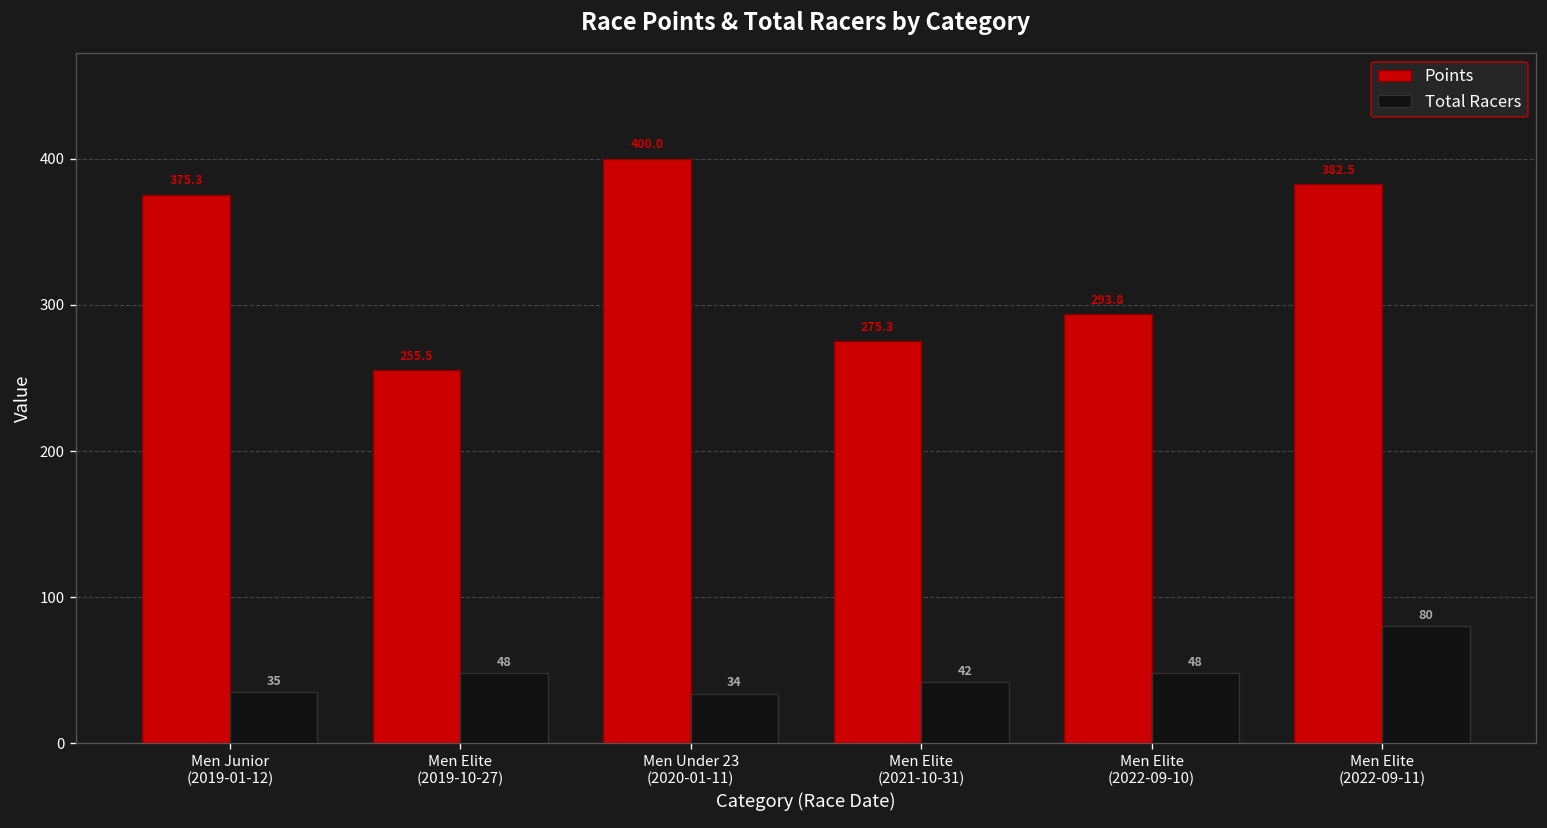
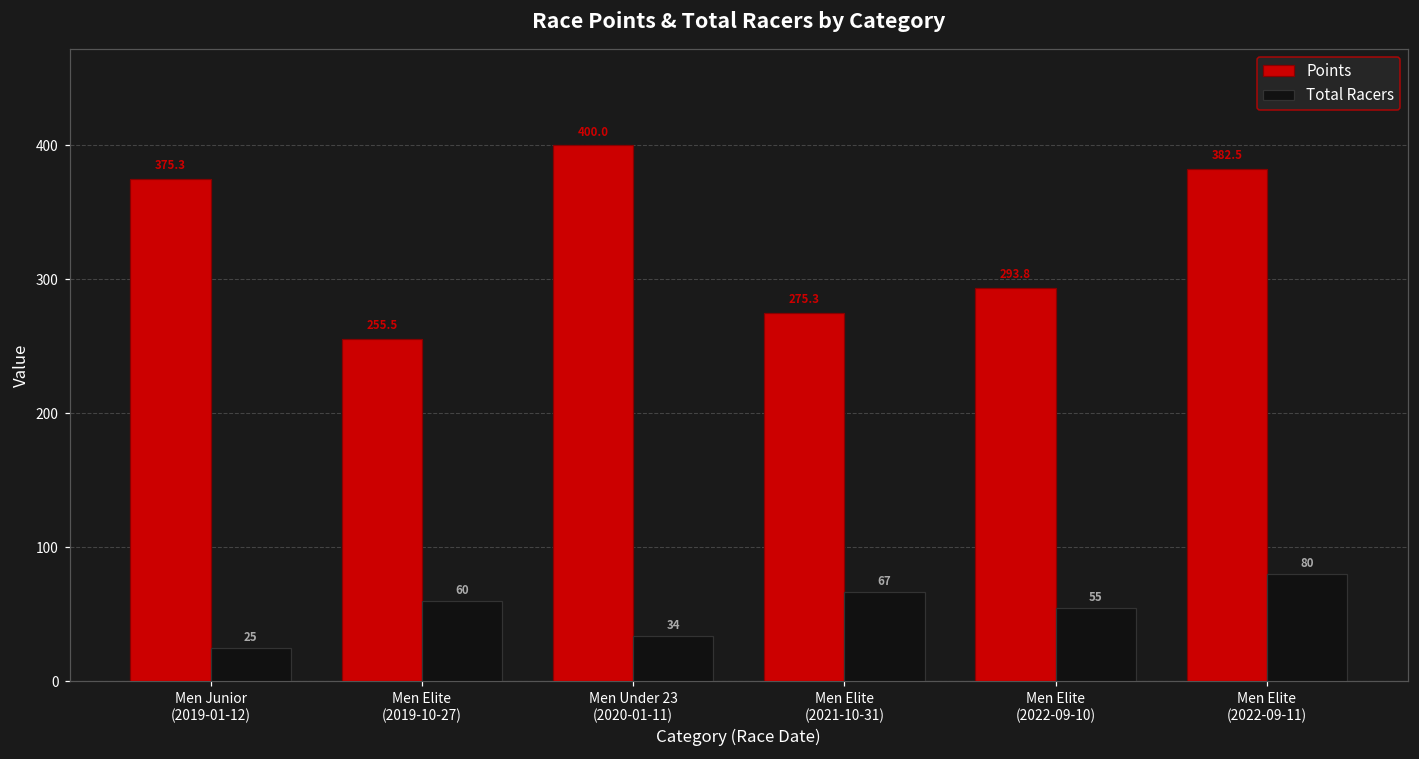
  {
    "Points": {
      "Men Junior (2019-01-12)": 375.3,
      "Men Elite (2019-10-27)": 255.5,
      "Men Under 23 (2020-01-11)": 400.0,
      "Men Elite (2021-10-31)": 275.3,
      "Men Elite (2022-09-10)": 293.8,
      "Men Elite (2022-09-11)": 382.5
    },
    "Total Racers": {
-     "Men Junior (2019-01-12)": 35,
-     "Men Elite (2019-10-27)": 48,
+     "Men Junior (2019-01-12)": 25,
+     "Men Elite (2019-10-27)": 60,
      "Men Under 23 (2020-01-11)": 34,
-     "Men Elite (2021-10-31)": 42,
-     "Men Elite (2022-09-10)": 48,
+     "Men Elite (2021-10-31)": 67,
+     "Men Elite (2022-09-10)": 55,
      "Men Elite (2022-09-11)": 80
    }
  }
